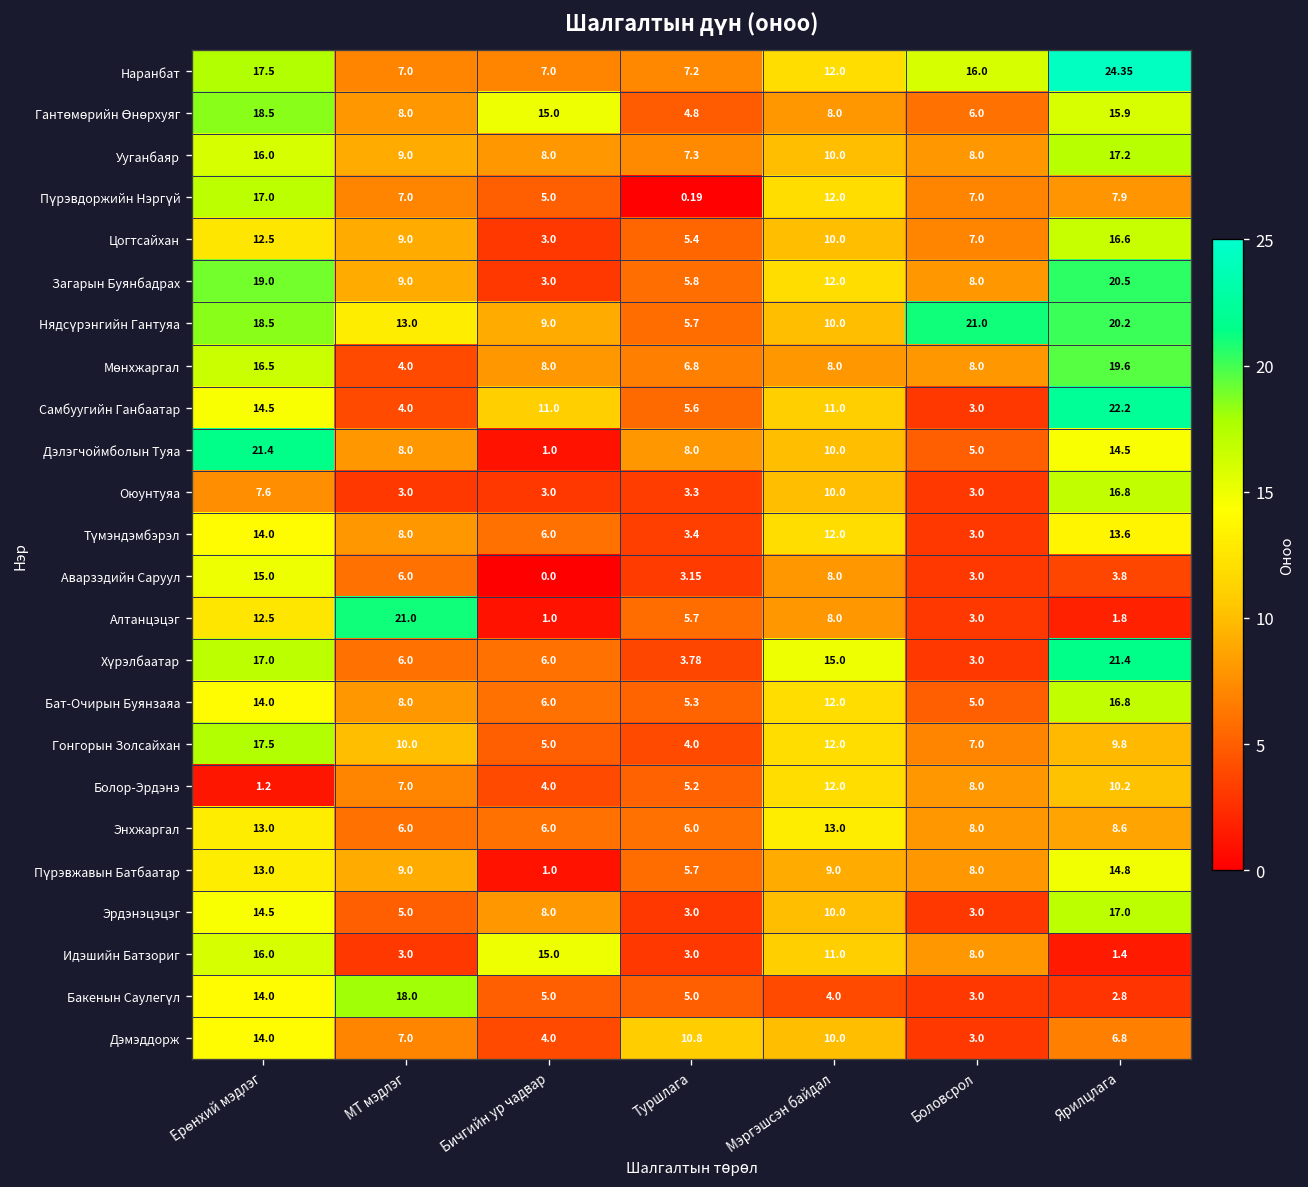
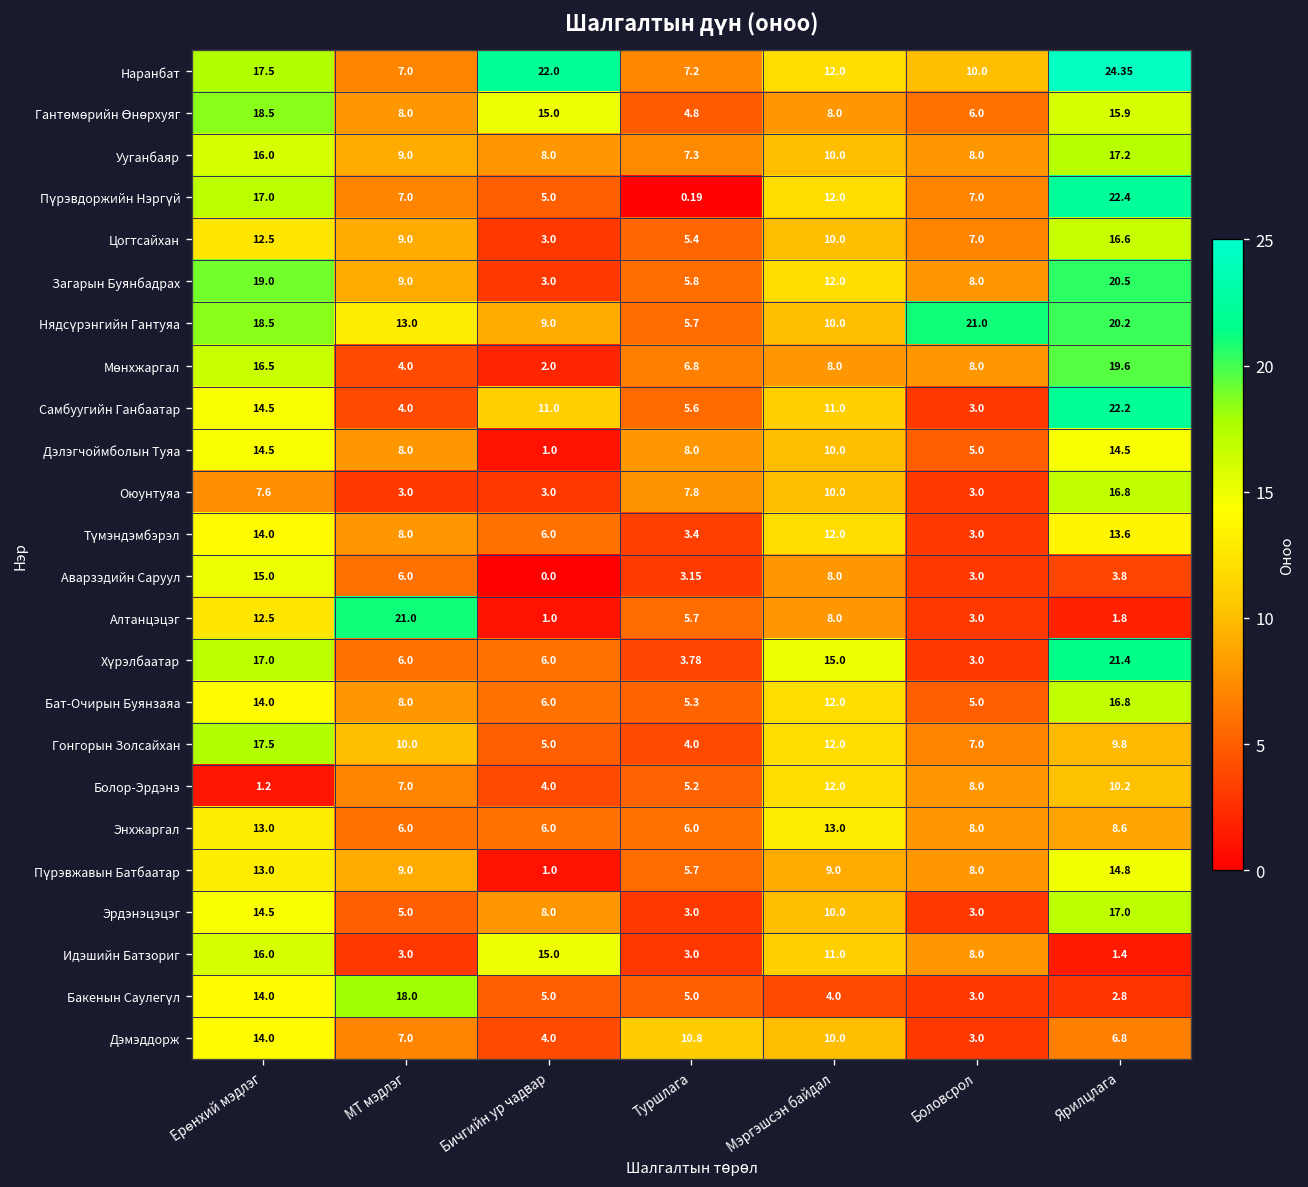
  {
    "Наранбат": {
      "Ерөнхий мэдлэг": 17.5,
      "МТ мэдлэг": 7.0,
-     "Бичгийн ур чадвар": 7.0,
+     "Бичгийн ур чадвар": 22.0,
      "Туршлага": 7.2,
      "Мэргэшсэн байдал": 12.0,
-     "Боловсрол": 16.0,
+     "Боловсрол": 10.0,
      "Ярилцлага": 24.35
    },
    "Гантөмөрийн Өнөрхуяг": {
      "Ерөнхий мэдлэг": 18.5,
      "МТ мэдлэг": 8.0,
      "Бичгийн ур чадвар": 15.0,
      "Туршлага": 4.8,
      "Мэргэшсэн байдал": 8.0,
      "Боловсрол": 6.0,
      "Ярилцлага": 15.9
    },
    "Ууганбаяр": {
      "Ерөнхий мэдлэг": 16.0,
      "МТ мэдлэг": 9.0,
      "Бичгийн ур чадвар": 8.0,
      "Туршлага": 7.3,
      "Мэргэшсэн байдал": 10.0,
      "Боловсрол": 8.0,
      "Ярилцлага": 17.2
    },
    "Пүрэвдоржийн Нэргүй": {
      "Ерөнхий мэдлэг": 17.0,
      "МТ мэдлэг": 7.0,
      "Бичгийн ур чадвар": 5.0,
      "Туршлага": 0.19,
      "Мэргэшсэн байдал": 12.0,
      "Боловсрол": 7.0,
-     "Ярилцлага": 7.9
+     "Ярилцлага": 22.4
    },
    "Цогтсайхан": {
      "Ерөнхий мэдлэг": 12.5,
      "МТ мэдлэг": 9.0,
      "Бичгийн ур чадвар": 3.0,
      "Туршлага": 5.4,
      "Мэргэшсэн байдал": 10.0,
      "Боловсрол": 7.0,
      "Ярилцлага": 16.6
    },
    "Загарын Буянбадрах": {
      "Ерөнхий мэдлэг": 19.0,
      "МТ мэдлэг": 9.0,
      "Бичгийн ур чадвар": 3.0,
      "Туршлага": 5.8,
      "Мэргэшсэн байдал": 12.0,
      "Боловсрол": 8.0,
      "Ярилцлага": 20.5
    },
    "Нядсүрэнгийн Гантуяа": {
      "Ерөнхий мэдлэг": 18.5,
      "МТ мэдлэг": 13.0,
      "Бичгийн ур чадвар": 9.0,
      "Туршлага": 5.7,
      "Мэргэшсэн байдал": 10.0,
      "Боловсрол": 21.0,
      "Ярилцлага": 20.2
    },
    "Мөнхжаргал": {
      "Ерөнхий мэдлэг": 16.5,
      "МТ мэдлэг": 4.0,
-     "Бичгийн ур чадвар": 8.0,
+     "Бичгийн ур чадвар": 2.0,
      "Туршлага": 6.8,
      "Мэргэшсэн байдал": 8.0,
      "Боловсрол": 8.0,
      "Ярилцлага": 19.6
    },
    "Самбуугийн Ганбаатар": {
      "Ерөнхий мэдлэг": 14.5,
      "МТ мэдлэг": 4.0,
      "Бичгийн ур чадвар": 11.0,
      "Туршлага": 5.6,
      "Мэргэшсэн байдал": 11.0,
      "Боловсрол": 3.0,
      "Ярилцлага": 22.2
    },
    "Дэлэгчоймболын Туяа": {
-     "Ерөнхий мэдлэг": 21.4,
+     "Ерөнхий мэдлэг": 14.5,
      "МТ мэдлэг": 8.0,
      "Бичгийн ур чадвар": 1.0,
      "Туршлага": 8.0,
      "Мэргэшсэн байдал": 10.0,
      "Боловсрол": 5.0,
      "Ярилцлага": 14.5
    },
    "Оюунтуяа": {
      "Ерөнхий мэдлэг": 7.6,
      "МТ мэдлэг": 3.0,
      "Бичгийн ур чадвар": 3.0,
-     "Туршлага": 3.3,
+     "Туршлага": 7.8,
      "Мэргэшсэн байдал": 10.0,
      "Боловсрол": 3.0,
      "Ярилцлага": 16.8
    },
    "Түмэндэмбэрэл": {
      "Ерөнхий мэдлэг": 14.0,
      "МТ мэдлэг": 8.0,
      "Бичгийн ур чадвар": 6.0,
      "Туршлага": 3.4,
      "Мэргэшсэн байдал": 12.0,
      "Боловсрол": 3.0,
      "Ярилцлага": 13.6
    },
    "Аварзэдийн Саруул": {
      "Ерөнхий мэдлэг": 15.0,
      "МТ мэдлэг": 6.0,
      "Бичгийн ур чадвар": 0.0,
      "Туршлага": 3.15,
      "Мэргэшсэн байдал": 8.0,
      "Боловсрол": 3.0,
      "Ярилцлага": 3.8
    },
    "Алтанцэцэг": {
      "Ерөнхий мэдлэг": 12.5,
      "МТ мэдлэг": 21.0,
      "Бичгийн ур чадвар": 1.0,
      "Туршлага": 5.7,
      "Мэргэшсэн байдал": 8.0,
      "Боловсрол": 3.0,
      "Ярилцлага": 1.8
    },
    "Хүрэлбаатар": {
      "Ерөнхий мэдлэг": 17.0,
      "МТ мэдлэг": 6.0,
      "Бичгийн ур чадвар": 6.0,
      "Туршлага": 3.78,
      "Мэргэшсэн байдал": 15.0,
      "Боловсрол": 3.0,
      "Ярилцлага": 21.4
    },
    "Бат-Очирын Буянзаяа": {
      "Ерөнхий мэдлэг": 14.0,
      "МТ мэдлэг": 8.0,
      "Бичгийн ур чадвар": 6.0,
      "Туршлага": 5.3,
      "Мэргэшсэн байдал": 12.0,
      "Боловсрол": 5.0,
      "Ярилцлага": 16.8
    },
    "Гонгорын Золсайхан": {
      "Ерөнхий мэдлэг": 17.5,
      "МТ мэдлэг": 10.0,
      "Бичгийн ур чадвар": 5.0,
      "Туршлага": 4.0,
      "Мэргэшсэн байдал": 12.0,
      "Боловсрол": 7.0,
      "Ярилцлага": 9.8
    },
    "Болор-Эрдэнэ": {
      "Ерөнхий мэдлэг": 1.2,
      "МТ мэдлэг": 7.0,
      "Бичгийн ур чадвар": 4.0,
      "Туршлага": 5.2,
      "Мэргэшсэн байдал": 12.0,
      "Боловсрол": 8.0,
      "Ярилцлага": 10.2
    },
    "Энхжаргал": {
      "Ерөнхий мэдлэг": 13.0,
      "МТ мэдлэг": 6.0,
      "Бичгийн ур чадвар": 6.0,
      "Туршлага": 6.0,
      "Мэргэшсэн байдал": 13.0,
      "Боловсрол": 8.0,
      "Ярилцлага": 8.6
    },
    "Пүрэвжавын Батбаатар": {
      "Ерөнхий мэдлэг": 13.0,
      "МТ мэдлэг": 9.0,
      "Бичгийн ур чадвар": 1.0,
      "Туршлага": 5.7,
      "Мэргэшсэн байдал": 9.0,
      "Боловсрол": 8.0,
      "Ярилцлага": 14.8
    },
    "Эрдэнэцэцэг": {
      "Ерөнхий мэдлэг": 14.5,
      "МТ мэдлэг": 5.0,
      "Бичгийн ур чадвар": 8.0,
      "Туршлага": 3.0,
      "Мэргэшсэн байдал": 10.0,
      "Боловсрол": 3.0,
      "Ярилцлага": 17.0
    },
    "Идэшийн Батзориг": {
      "Ерөнхий мэдлэг": 16.0,
      "МТ мэдлэг": 3.0,
      "Бичгийн ур чадвар": 15.0,
      "Туршлага": 3.0,
      "Мэргэшсэн байдал": 11.0,
      "Боловсрол": 8.0,
      "Ярилцлага": 1.4
    },
    "Бакенын Саулегүл": {
      "Ерөнхий мэдлэг": 14.0,
      "МТ мэдлэг": 18.0,
      "Бичгийн ур чадвар": 5.0,
      "Туршлага": 5.0,
      "Мэргэшсэн байдал": 4.0,
      "Боловсрол": 3.0,
      "Ярилцлага": 2.8
    },
    "Дэмэддорж": {
      "Ерөнхий мэдлэг": 14.0,
      "МТ мэдлэг": 7.0,
      "Бичгийн ур чадвар": 4.0,
      "Туршлага": 10.8,
      "Мэргэшсэн байдал": 10.0,
      "Боловсрол": 3.0,
      "Ярилцлага": 6.8
    }
  }
